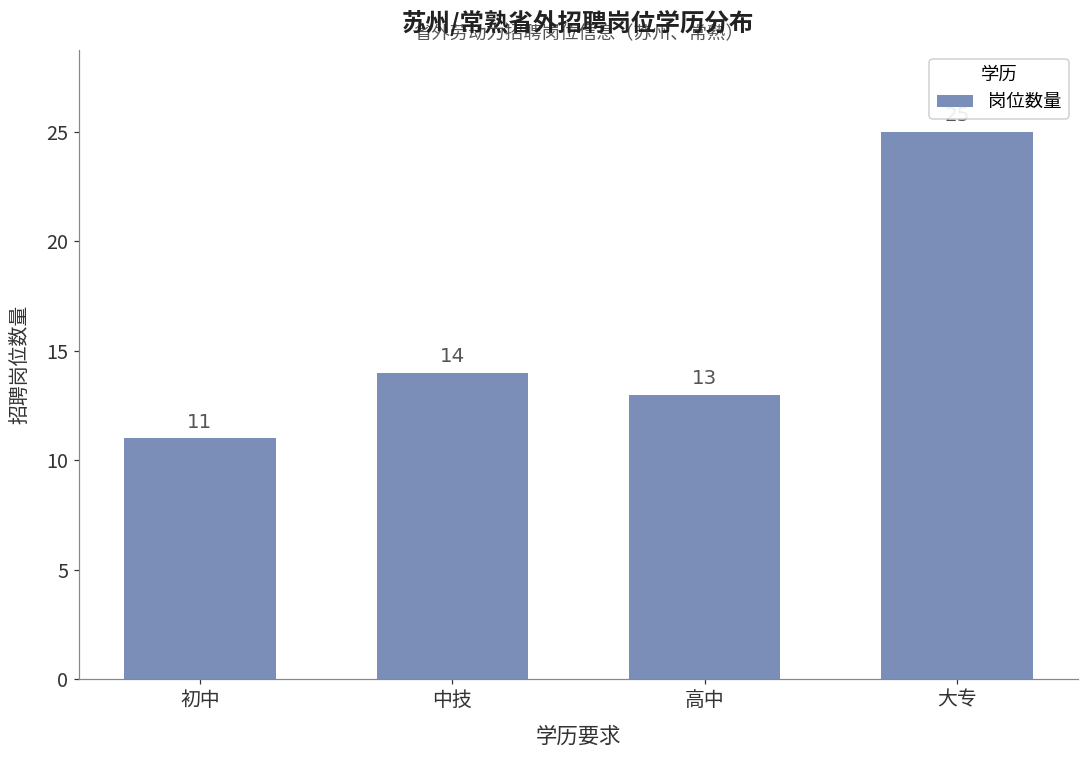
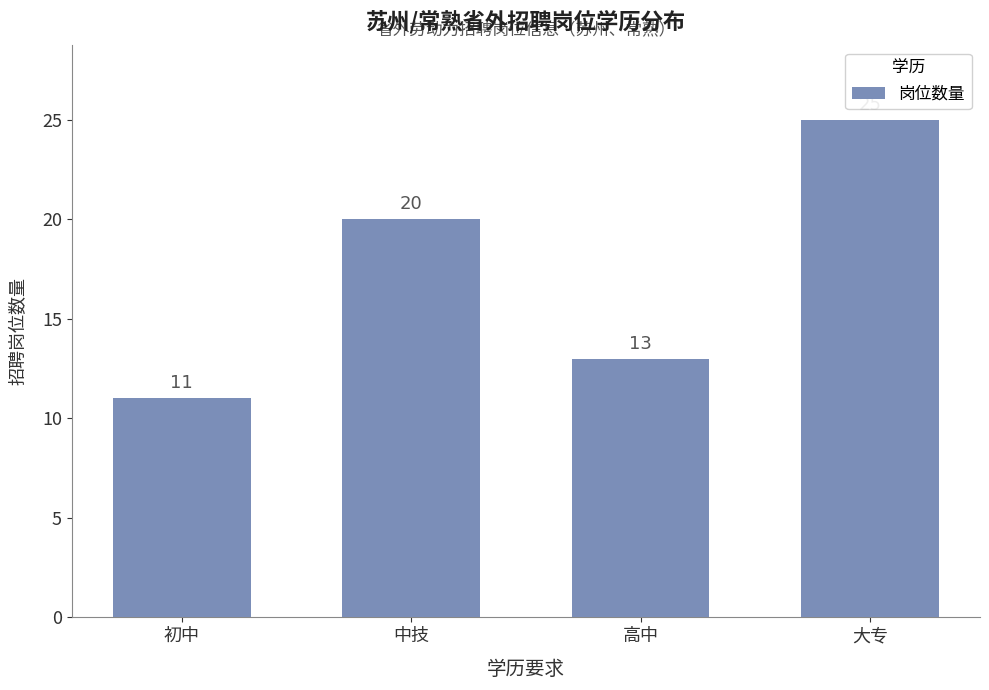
  {
    "初中": 11,
-   "中技": 14,
+   "中技": 20,
    "高中": 13
  }
